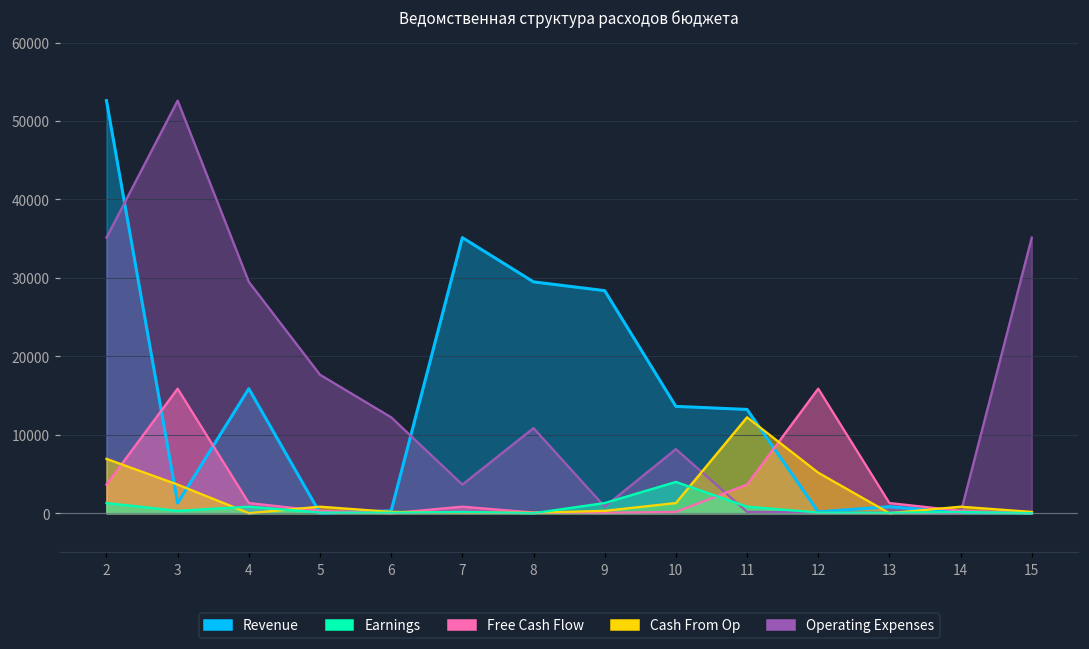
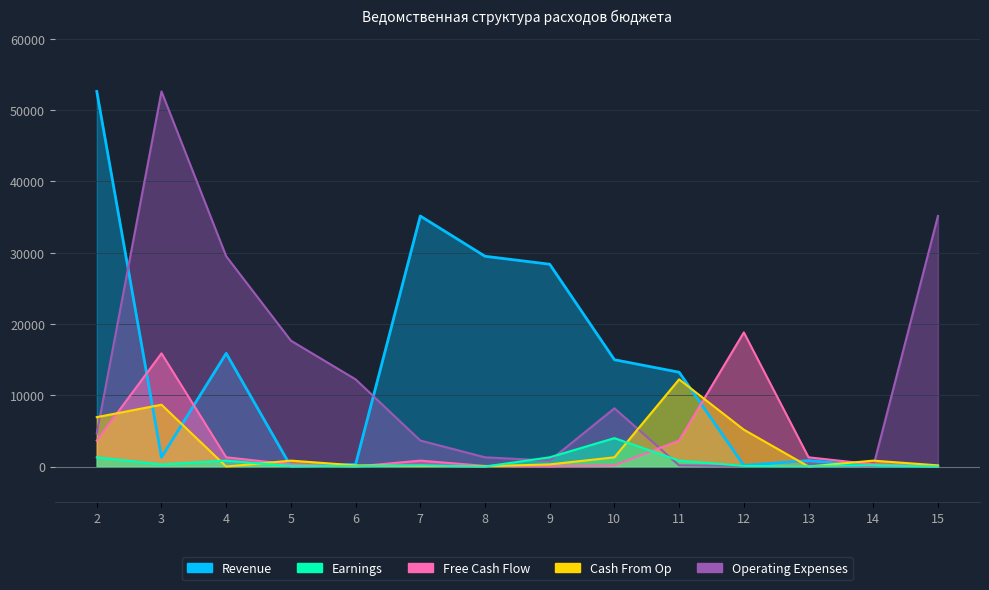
  {
    "Revenue": {
      "2": 53000,
      "3": 1000,
      "4": 16000,
      "7": 35000,
      "8": 29000,
      "9": 28000,
-     "10": 14000,
+     "10": 15000,
      "11": 13000,
      "13": 1000
    },
    "Operating Expenses": {
-     "2": 35000,
+     "2": 5000,
      "3": 53000,
      "4": 29000,
      "5": 18000,
      "6": 12000,
      "7": 4000,
-     "8": 11000,
+     "8": 1000,
      "9": 1000,
      "10": 8000,
      "11": 0,
      "15": 35000
    },
    "Free Cash Flow": {
      "2": 4000,
      "3": 16000,
      "4": 1000,
      "7": 1000,
      "10": 0,
      "11": 4000,
-     "12": 16000,
+     "12": 19000,
      "13": 1000
    },
    "Cash From Op": {
      "2": 7000,
-     "3": 4000,
+     "3": 9000,
      "4": 0,
      "5": 1000,
      "10": 1000,
      "11": 12000,
      "12": 5000,
      "14": 1000
    },
    "Earnings": {
      "2": 1000,
      "3": 0,
      "4": 1000,
      "9": 1000,
      "10": 4000,
      "11": 1000
    }
  }
